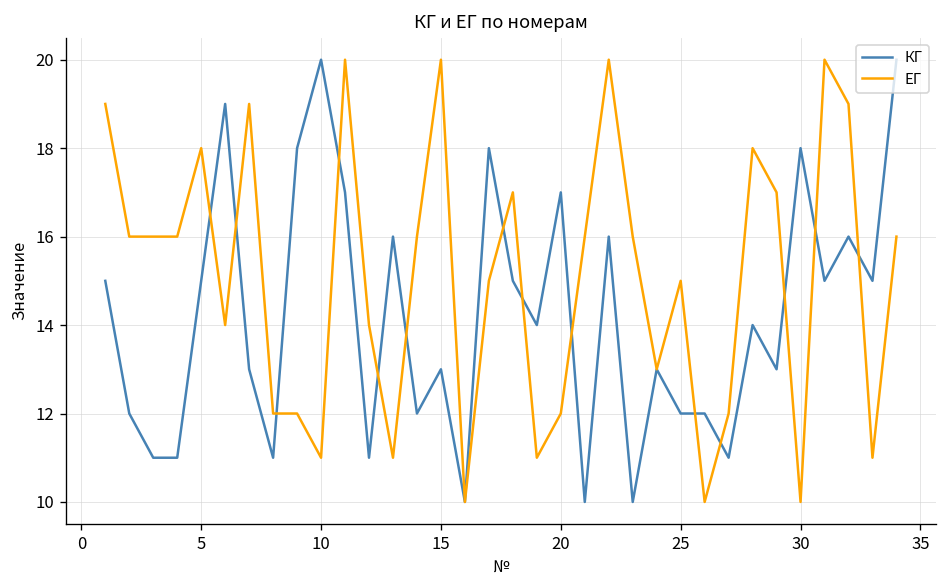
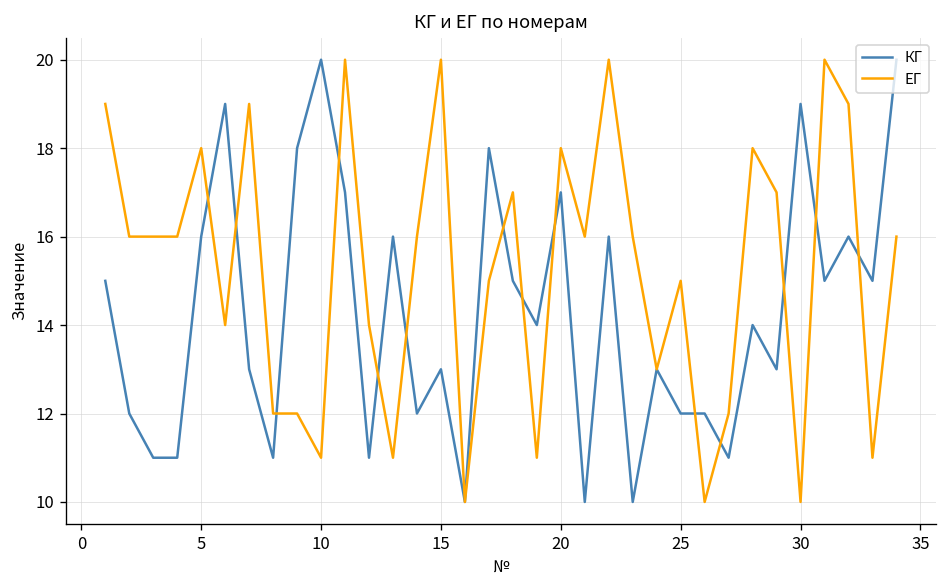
  {
    "КГ": {
-     "5": 15,
+     "5": 16,
      "10": 20,
      "15": 13,
      "20": 17,
      "25": 12,
-     "30": 18
+     "30": 19
    },
    "ЕГ": {
      "5": 18,
      "10": 11,
      "15": 20,
-     "20": 12,
+     "20": 18,
      "25": 15,
      "30": 10
    }
  }
